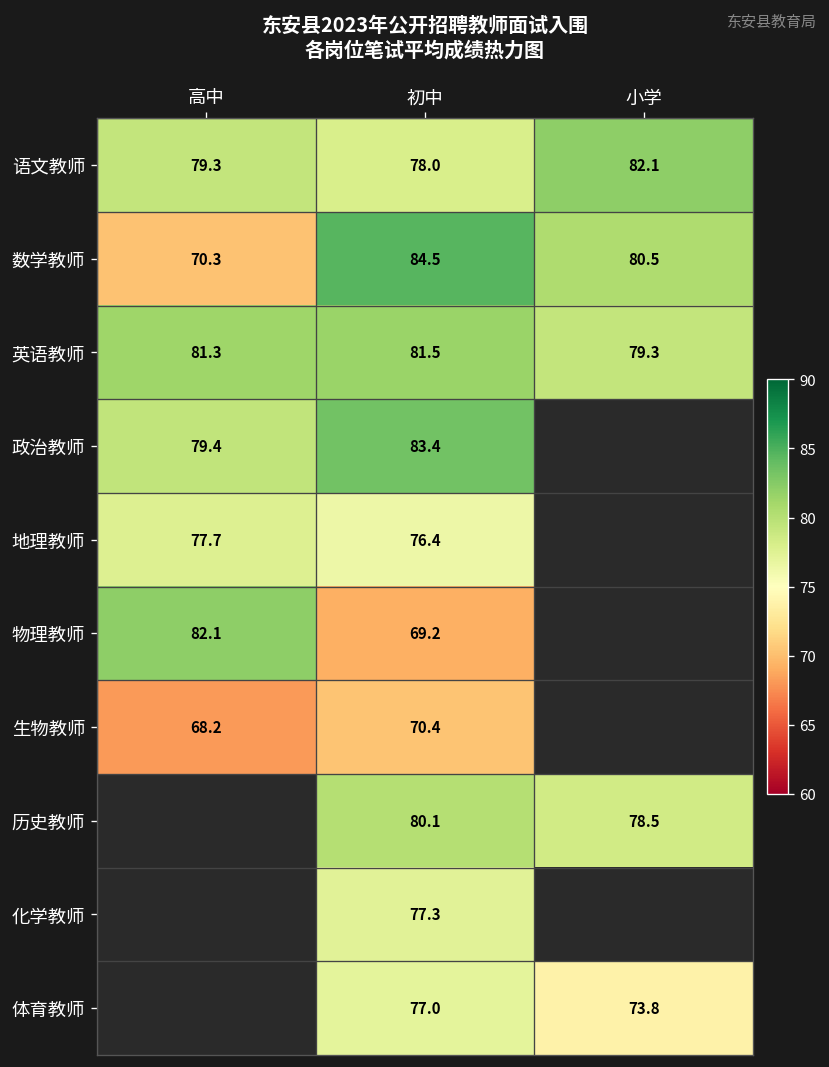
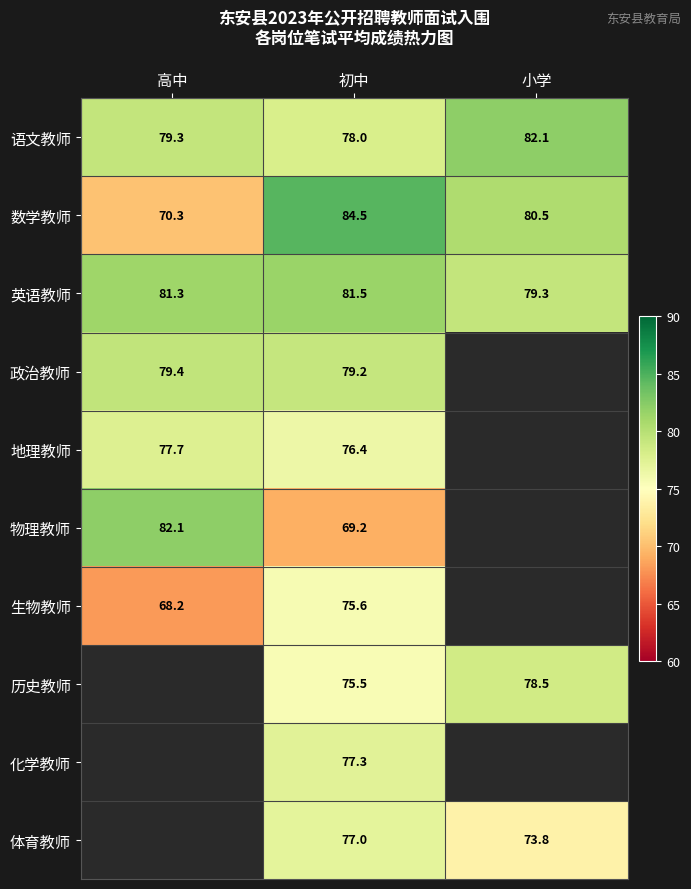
  {
    "语文教师": {
      "高中": 79.3,
      "初中": 78.0,
      "小学": 82.1
    },
    "数学教师": {
      "高中": 70.3,
      "初中": 84.5,
      "小学": 80.5
    },
    "英语教师": {
      "高中": 81.3,
      "初中": 81.5,
      "小学": 79.3
    },
    "政治教师": {
      "高中": 79.4,
-     "初中": 83.4
+     "初中": 79.2
    },
    "地理教师": {
      "高中": 77.7,
      "初中": 76.4
    },
    "物理教师": {
      "高中": 82.1,
      "初中": 69.2
    },
    "生物教师": {
      "高中": 68.2,
-     "初中": 70.4
+     "初中": 75.6
    },
    "历史教师": {
-     "初中": 80.1,
+     "初中": 75.5,
      "小学": 78.5
    },
    "化学教师": {
      "初中": 77.3
    },
    "体育教师": {
      "初中": 77.0,
      "小学": 73.8
    }
  }
